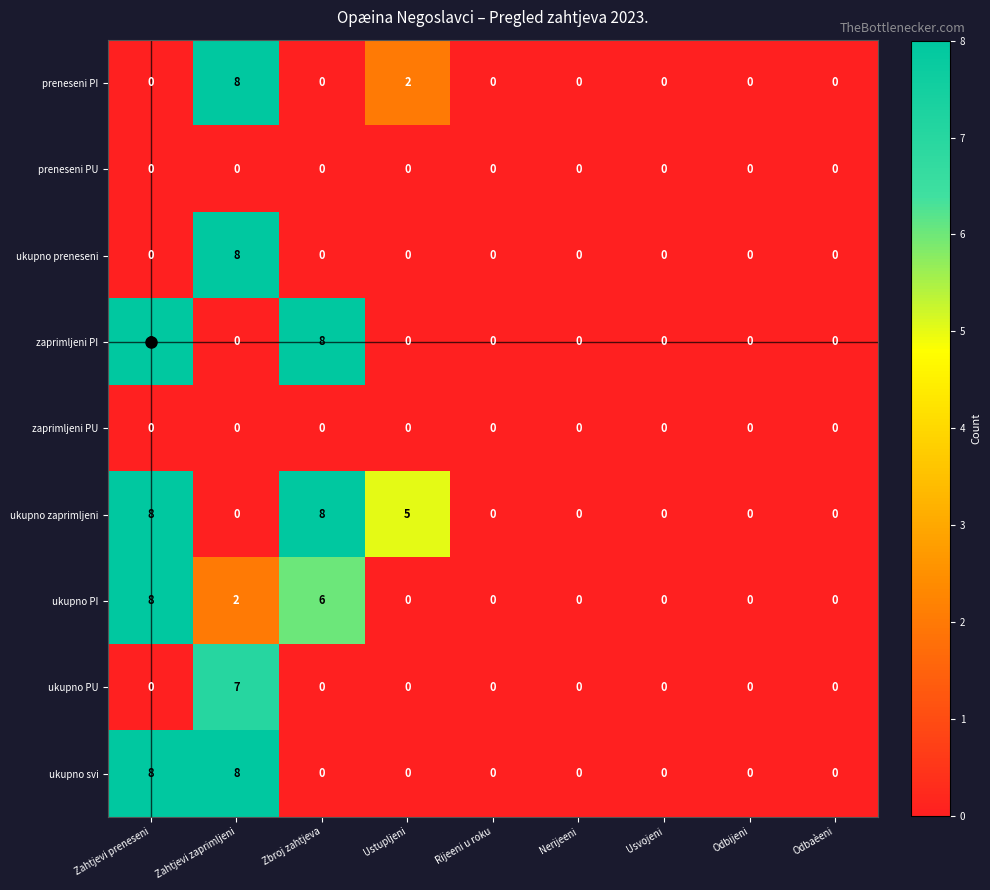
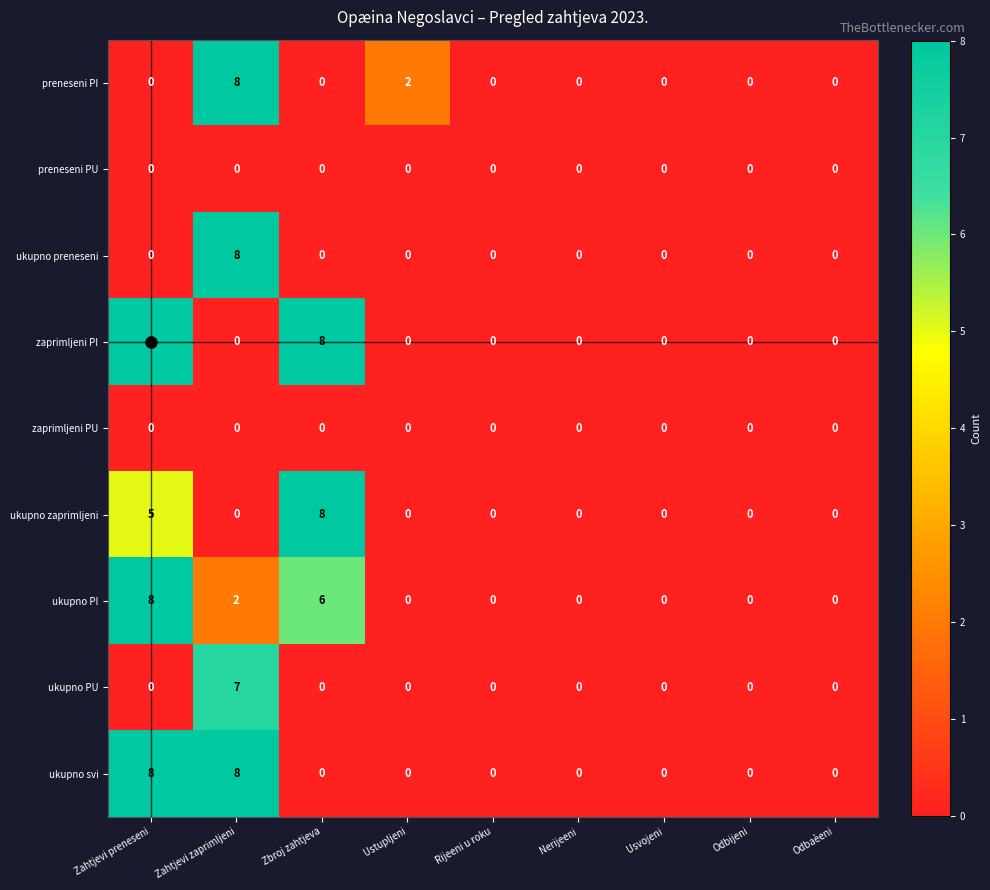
  {
    "preneseni PI": {
      "Zahtjevi preneseni": 0,
      "Zahtjevi zaprimljeni": 8,
      "Zbroj zahtjeva": 0,
      "Ustupljeni": 2,
      "Rijeeni u roku": 0,
      "Nerijeeni": 0,
      "Usvojeni": 0,
      "Odbijeni": 0,
      "Odbaèeni": 0
    },
    "preneseni PU": {
      "Zahtjevi preneseni": 0,
      "Zahtjevi zaprimljeni": 0,
      "Zbroj zahtjeva": 0,
      "Ustupljeni": 0,
      "Rijeeni u roku": 0,
      "Nerijeeni": 0,
      "Usvojeni": 0,
      "Odbijeni": 0,
      "Odbaèeni": 0
    },
    "ukupno preneseni": {
      "Zahtjevi preneseni": 0,
      "Zahtjevi zaprimljeni": 8,
      "Zbroj zahtjeva": 0,
      "Ustupljeni": 0,
      "Rijeeni u roku": 0,
      "Nerijeeni": 0,
      "Usvojeni": 0,
      "Odbijeni": 0,
      "Odbaèeni": 0
    },
    "zaprimljeni PI": {
      "Zahtjevi zaprimljeni": 0,
      "Zbroj zahtjeva": 8,
      "Ustupljeni": 0,
      "Rijeeni u roku": 0,
      "Nerijeeni": 0,
      "Usvojeni": 0,
      "Odbijeni": 0,
      "Odbaèeni": 0
    },
    "zaprimljeni PU": {
      "Zahtjevi preneseni": 0,
      "Zahtjevi zaprimljeni": 0,
      "Zbroj zahtjeva": 0,
      "Ustupljeni": 0,
      "Rijeeni u roku": 0,
      "Nerijeeni": 0,
      "Usvojeni": 0,
      "Odbijeni": 0,
      "Odbaèeni": 0
    },
    "ukupno zaprimljeni": {
-     "Zahtjevi preneseni": 8,
+     "Zahtjevi preneseni": 5,
      "Zahtjevi zaprimljeni": 0,
      "Zbroj zahtjeva": 8,
-     "Ustupljeni": 5,
+     "Ustupljeni": 0,
      "Rijeeni u roku": 0,
      "Nerijeeni": 0,
      "Usvojeni": 0,
      "Odbijeni": 0,
      "Odbaèeni": 0
    },
    "ukupno PI": {
      "Zahtjevi preneseni": 8,
      "Zahtjevi zaprimljeni": 2,
      "Zbroj zahtjeva": 6,
      "Ustupljeni": 0,
      "Rijeeni u roku": 0,
      "Nerijeeni": 0,
      "Usvojeni": 0,
      "Odbijeni": 0,
      "Odbaèeni": 0
    },
    "ukupno PU": {
      "Zahtjevi preneseni": 0,
      "Zahtjevi zaprimljeni": 7,
      "Zbroj zahtjeva": 0,
      "Ustupljeni": 0,
      "Rijeeni u roku": 0,
      "Nerijeeni": 0,
      "Usvojeni": 0,
      "Odbijeni": 0,
      "Odbaèeni": 0
    },
    "ukupno svi": {
      "Zahtjevi preneseni": 8,
      "Zahtjevi zaprimljeni": 8,
      "Zbroj zahtjeva": 0,
      "Ustupljeni": 0,
      "Rijeeni u roku": 0,
      "Nerijeeni": 0,
      "Usvojeni": 0,
      "Odbijeni": 0,
      "Odbaèeni": 0
    }
  }
